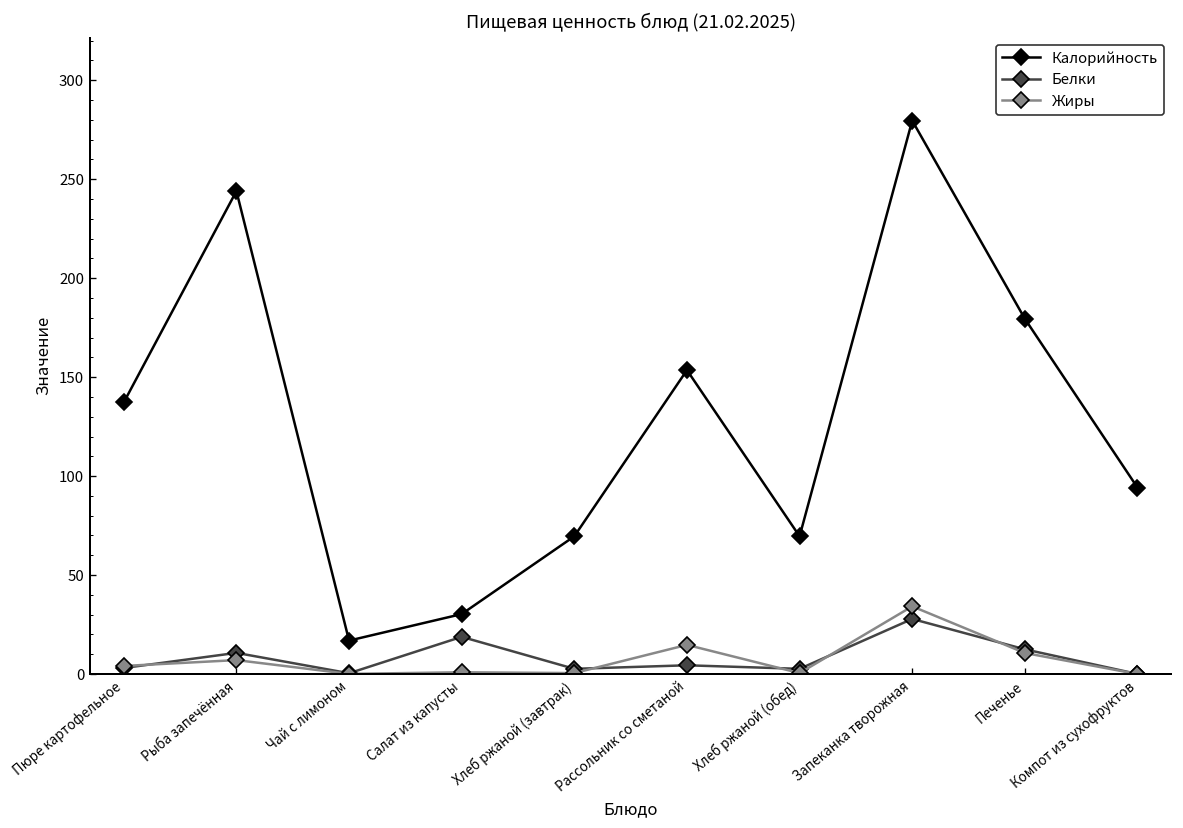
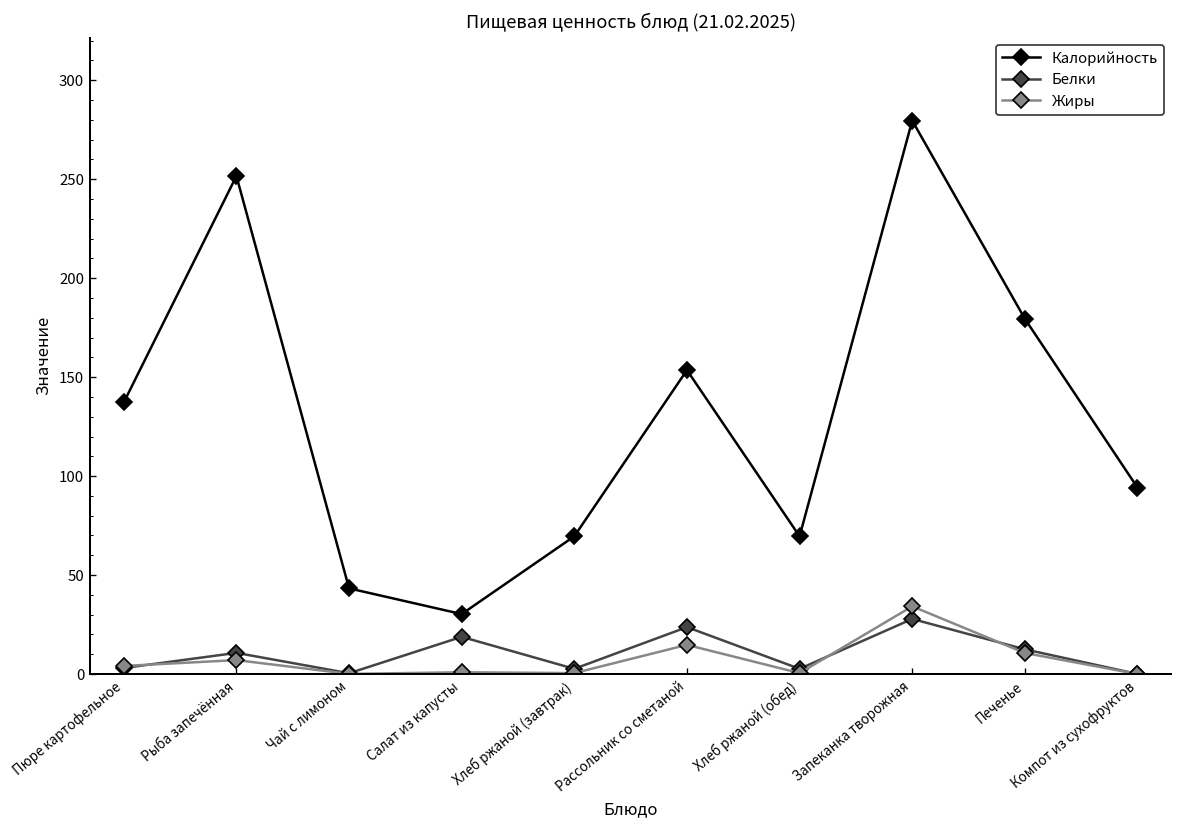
  {
    "Калорийность": {
      "Пюре картофельное": 137,
-     "Рыба запечённая": 244,
-     "Чай с лимоном": 17,
+     "Рыба запечённая": 252,
+     "Чай с лимоном": 43,
      "Салат из капусты": 30,
      "Хлеб ржаной (завтрак)": 70,
      "Рассольник со сметаной": 154,
      "Хлеб ржаной (обед)": 70,
      "Запеканка творожная": 280,
      "Печенье": 179,
      "Компот из сухофруктов": 94
    },
    "Белки": {
      "Рыба запечённая": 11,
      "Салат из капусты": 19,
      "Хлеб ржаной (завтрак)": 3,
-     "Рассольник со сметаной": 4,
+     "Рассольник со сметаной": 24,
      "Хлеб ржаной (обед)": 3,
      "Запеканка творожная": 28,
      "Печенье": 12
    },
    "Жиры": {
      "Рыба запечённая": 7,
      "Салат из капусты": 1,
      "Хлеб ржаной (завтрак)": 0,
      "Рассольник со сметаной": 15,
      "Хлеб ржаной (обед)": 0,
      "Запеканка творожная": 34,
      "Печенье": 11
    }
  }
